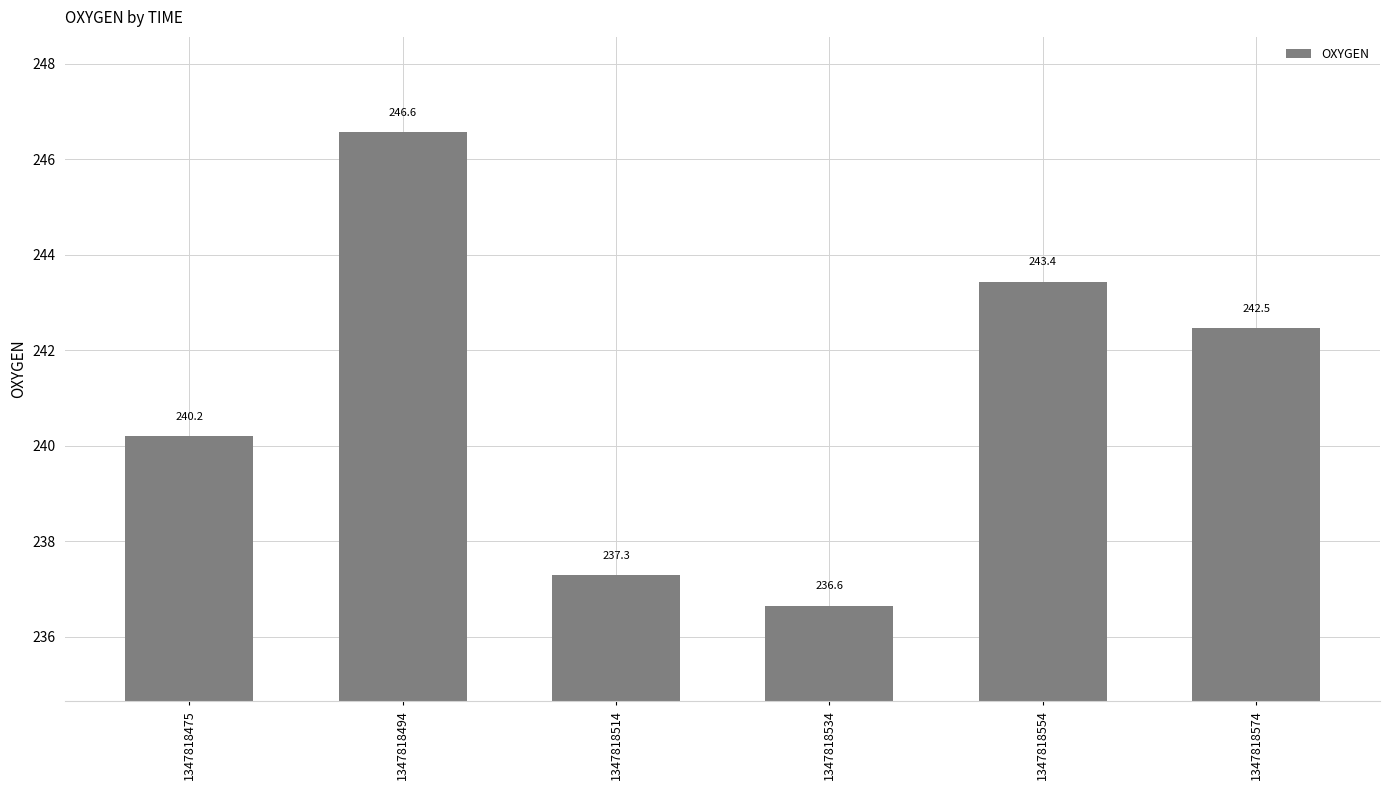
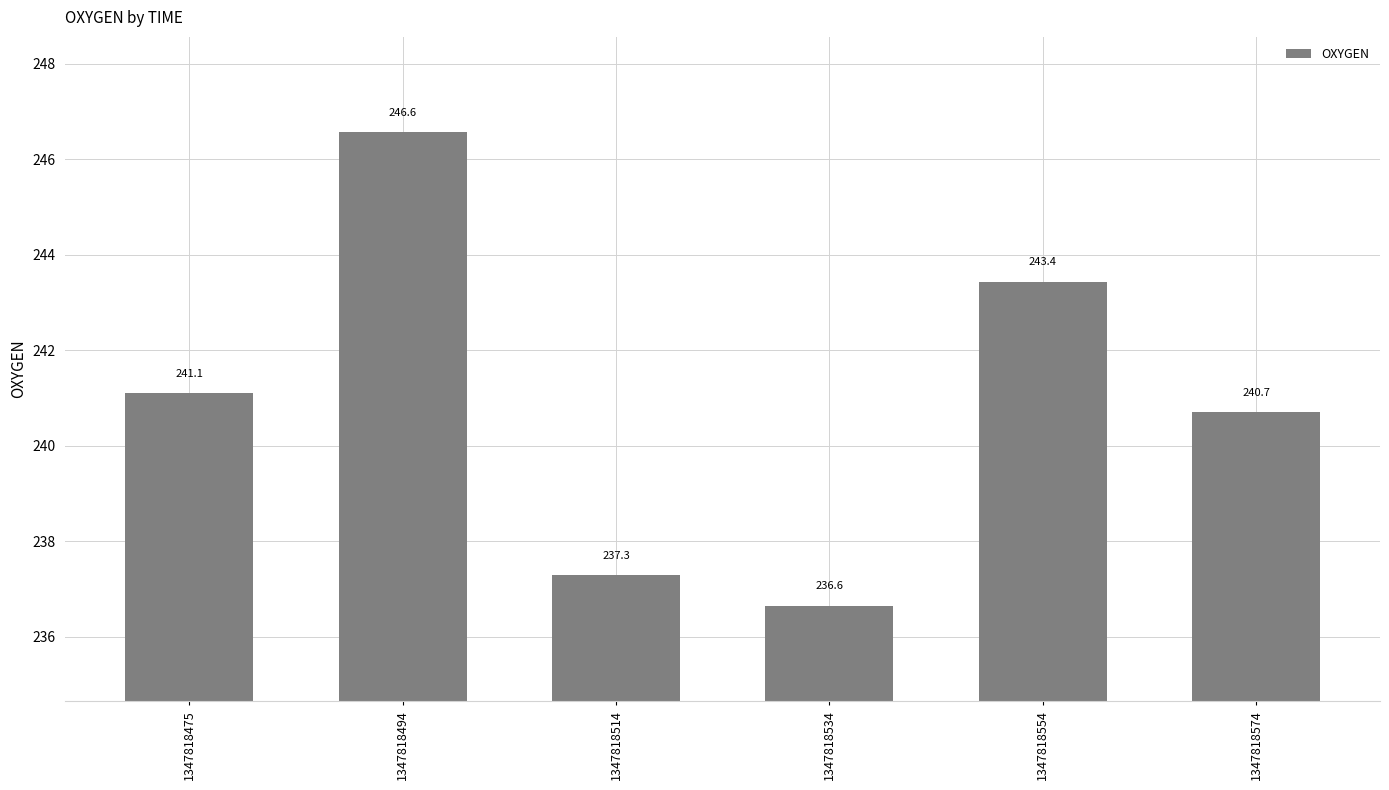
  {
-   "1347818475": 240.2,
+   "1347818475": 241.1,
    "1347818494": 246.6,
    "1347818514": 237.3,
    "1347818534": 236.6,
    "1347818554": 243.4,
-   "1347818574": 242.5
+   "1347818574": 240.7
  }
